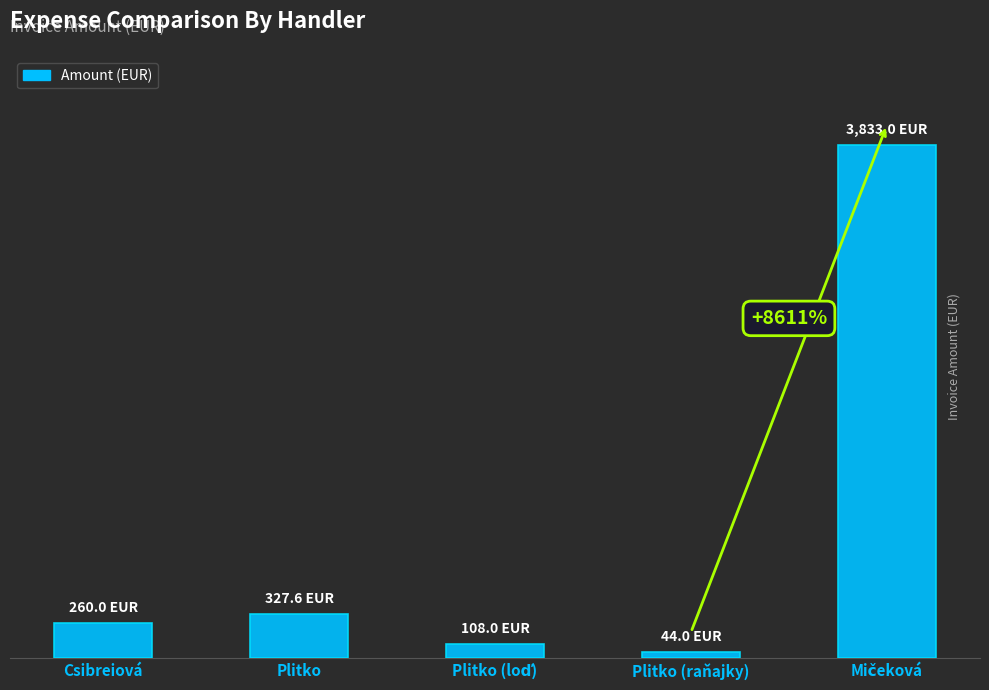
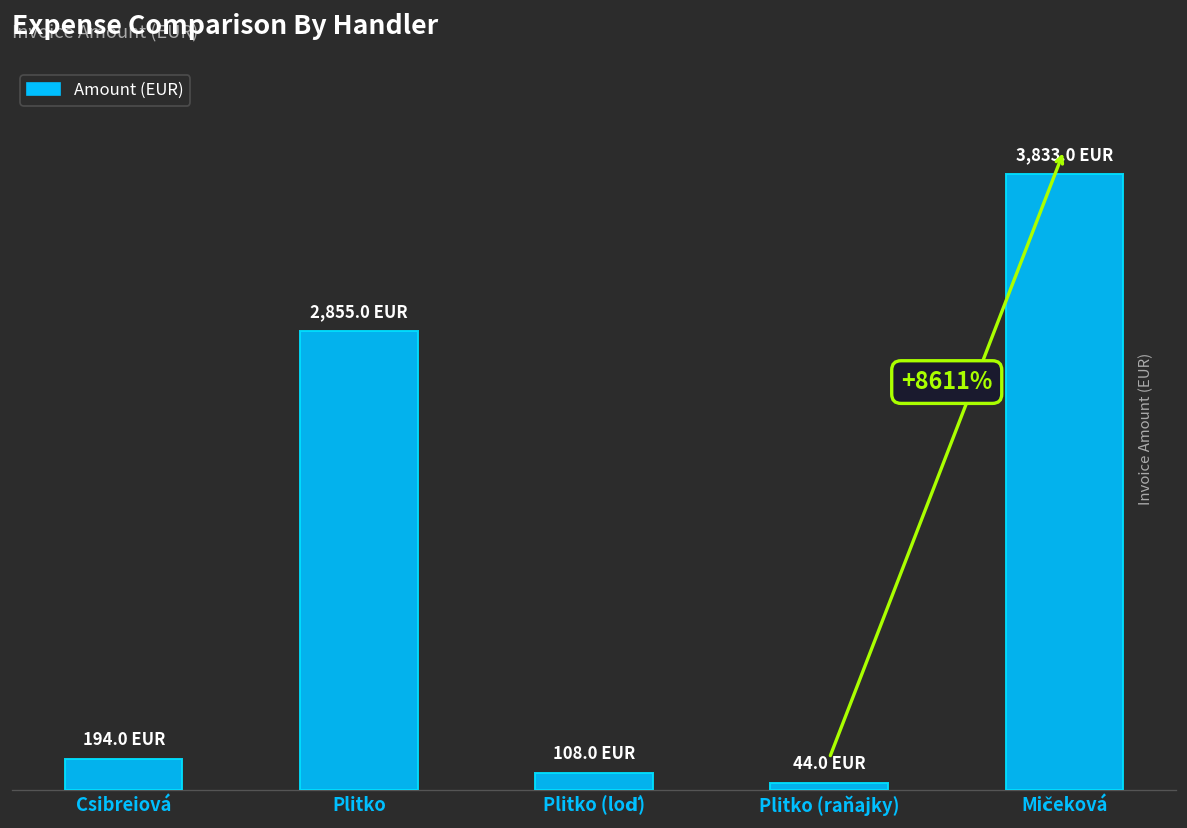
  {
-   "Csibreiová": "260.0",
-   "Plitko": "327.6",
+   "Csibreiová": "194.0",
+   "Plitko": "2,855.0",
    "Plitko (loď)": "108.0",
    "Plitko (raňajky)": "44.0",
    "Mičeková": "3,833.0"
  }
